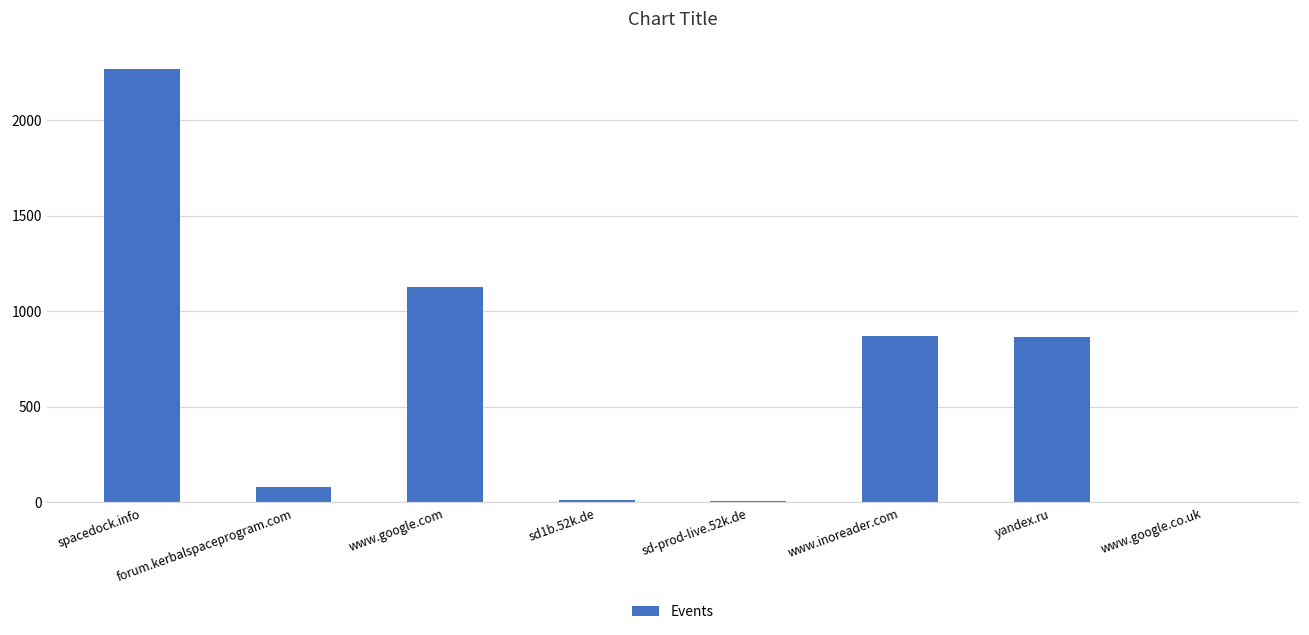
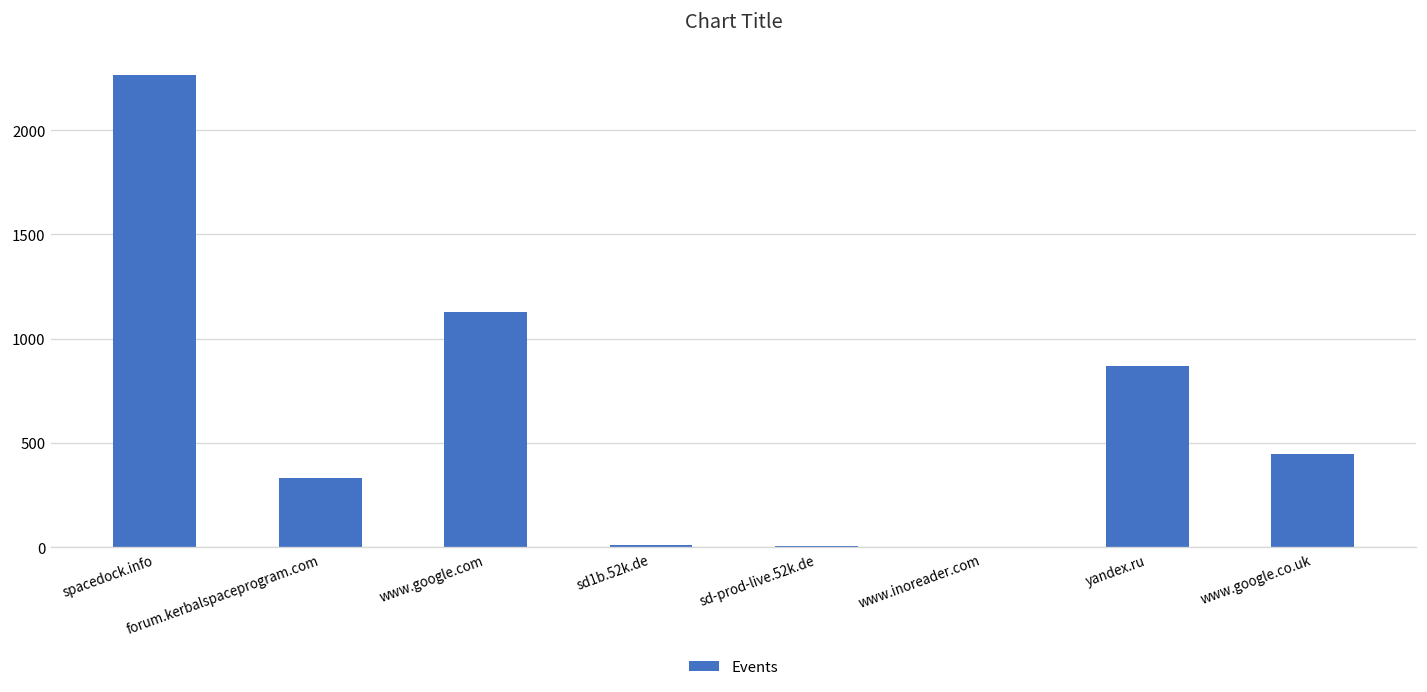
  {
    "spacedock.info": 2260,
-   "forum.kerbalspaceprogram.com": 80,
+   "forum.kerbalspaceprogram.com": 330,
    "www.google.com": 1130,
-   "www.inoreader.com": 870,
+   "www.inoreader.com": 0,
    "yandex.ru": 870,
-   "www.google.co.uk": 0
+   "www.google.co.uk": 450
  }
